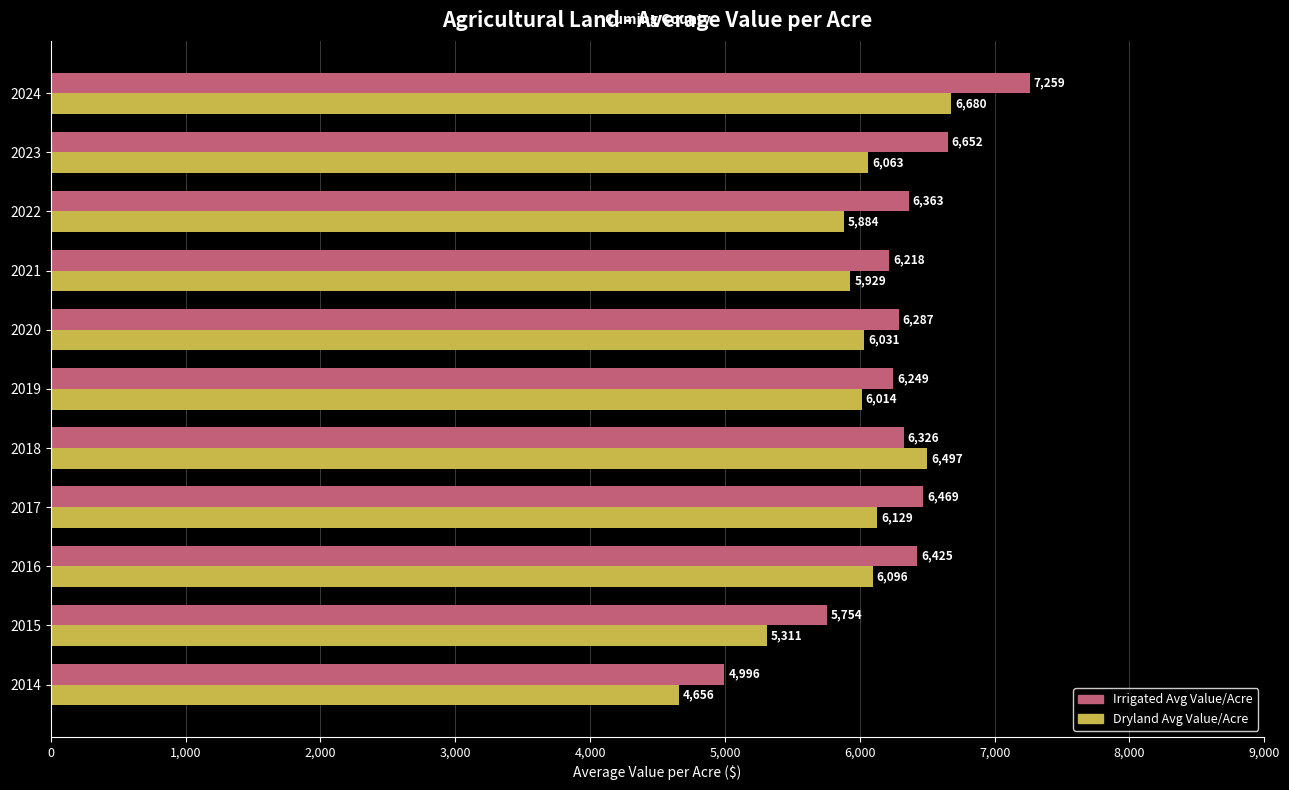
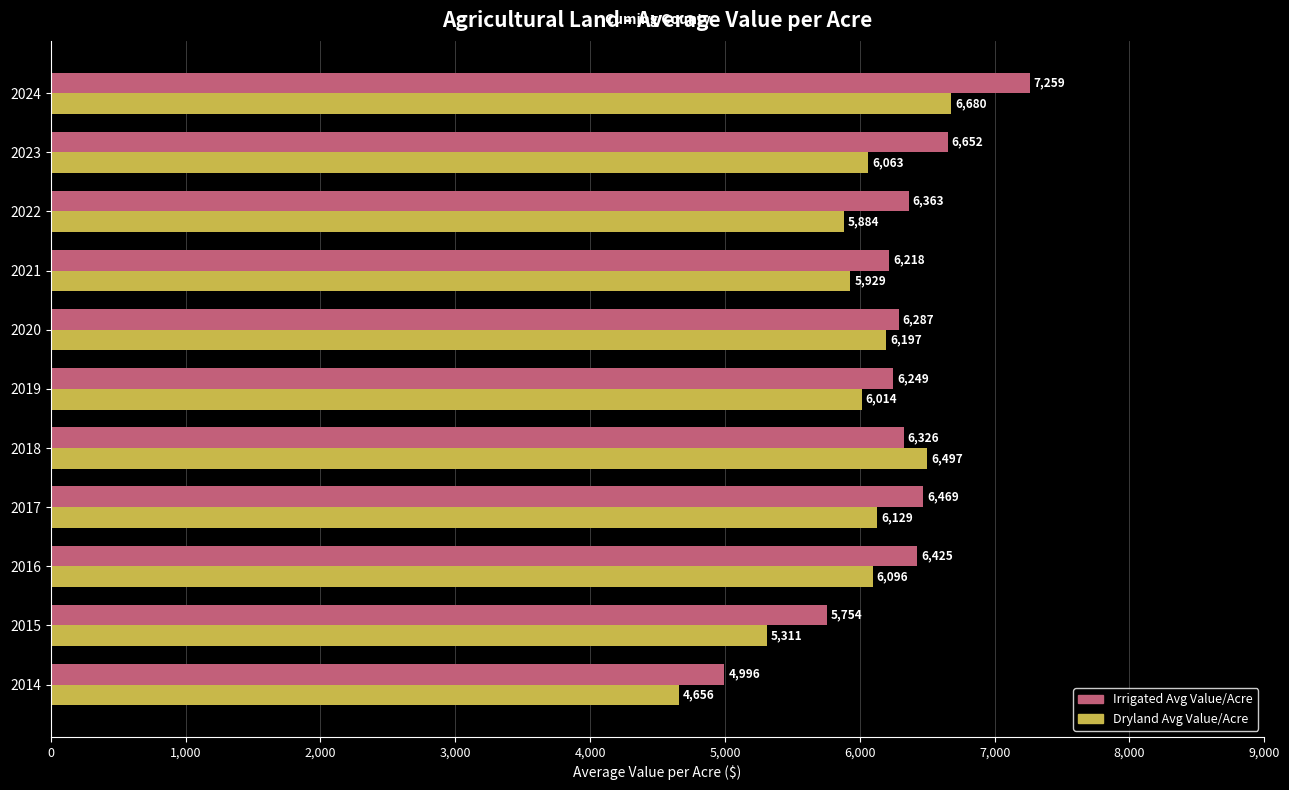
  {
    "Irrigated Avg Value/Acre": {
      "2024": "7,259",
      "2023": "6,652",
      "2022": "6,363",
      "2021": "6,218",
      "2020": "6,287",
      "2019": "6,249",
      "2018": "6,326",
      "2017": "6,469",
      "2016": "6,425",
      "2015": "5,754",
      "2014": "4,996"
    },
    "Dryland Avg Value/Acre": {
      "2024": "6,680",
      "2023": "6,063",
      "2022": "5,884",
      "2021": "5,929",
-     "2020": "6,031",
+     "2020": "6,197",
      "2019": "6,014",
      "2018": "6,497",
      "2017": "6,129",
      "2016": "6,096",
      "2015": "5,311",
      "2014": "4,656"
    }
  }
